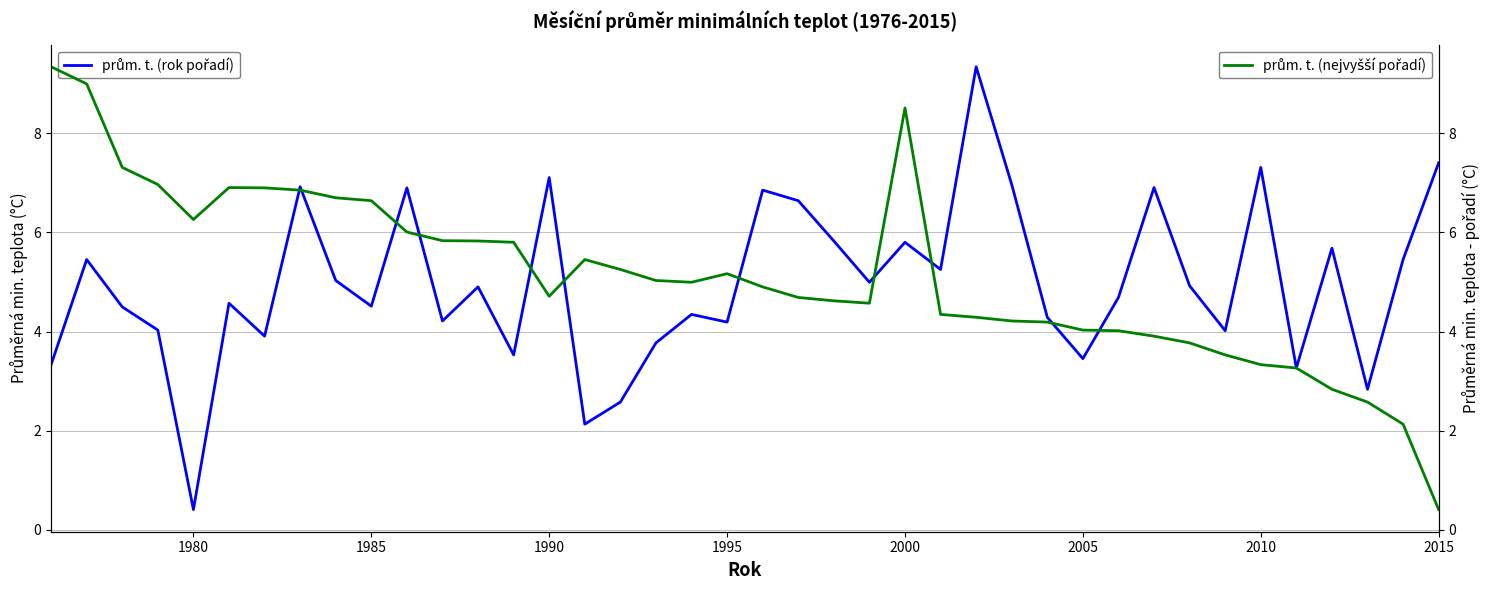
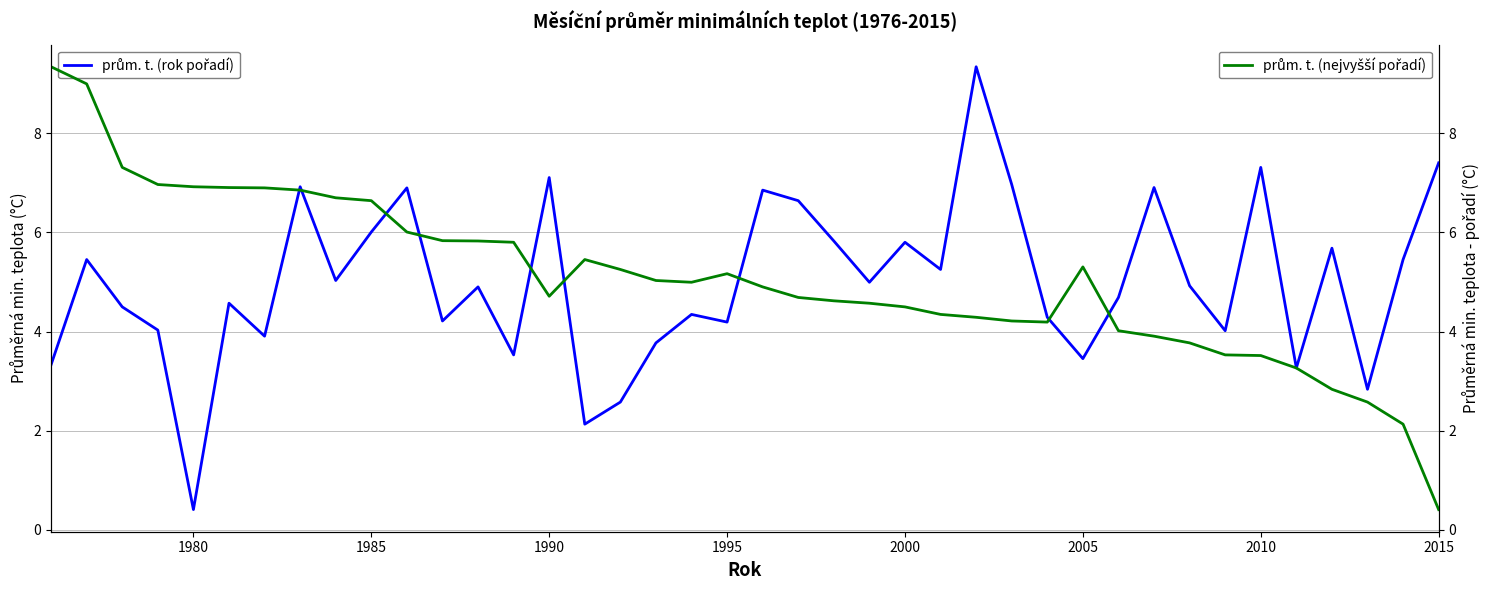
  {
    "prům. t. (rok pořadí)": {
      "1980": 0.4,
-     "1985": 4.5,
+     "1985": 6.0,
      "1990": 7.1,
      "1995": 4.2,
      "2000": 5.8,
      "2005": 3.5,
      "2010": 7.3,
      "2015": 7.4
    },
    "prům. t. (nejvyšší pořadí)": {
-     "1980": 6.3,
+     "1980": 6.9,
      "1985": 6.6,
      "1990": 4.7,
      "1995": 5.2,
-     "2000": 8.5,
-     "2005": 4.0,
-     "2010": 3.3,
+     "2000": 4.5,
+     "2005": 5.3,
+     "2010": 3.5,
      "2015": 0.4
    }
  }
